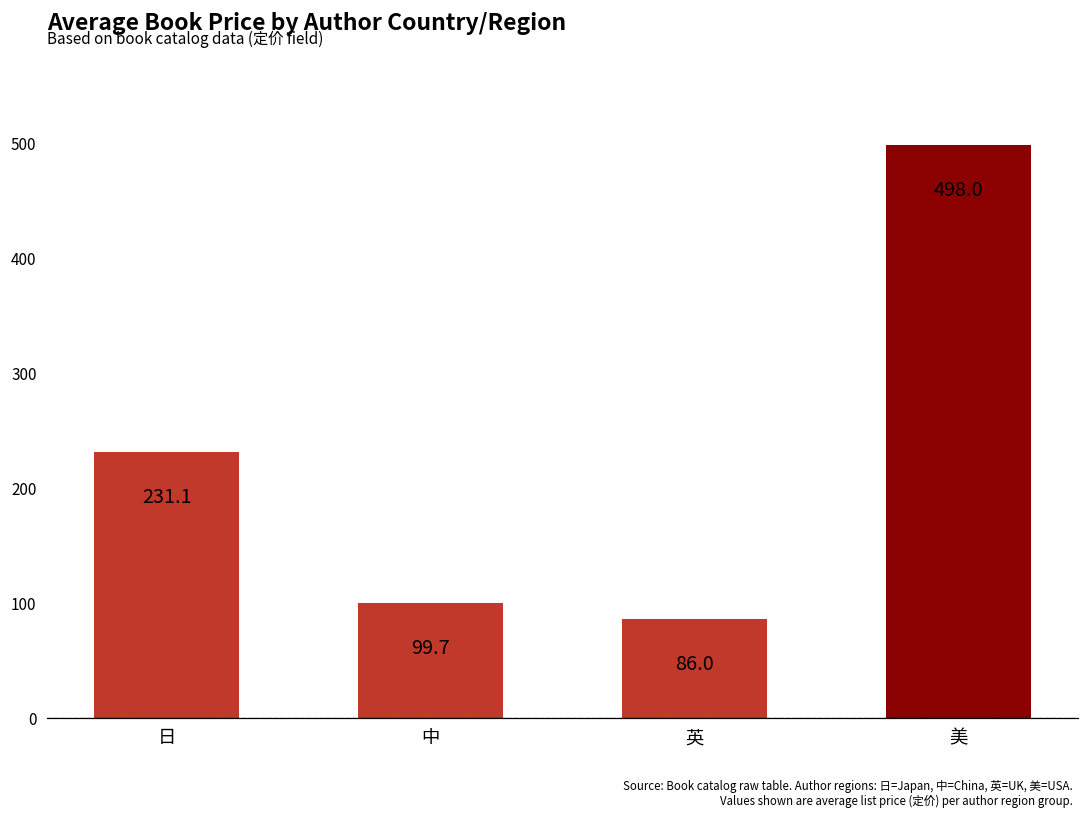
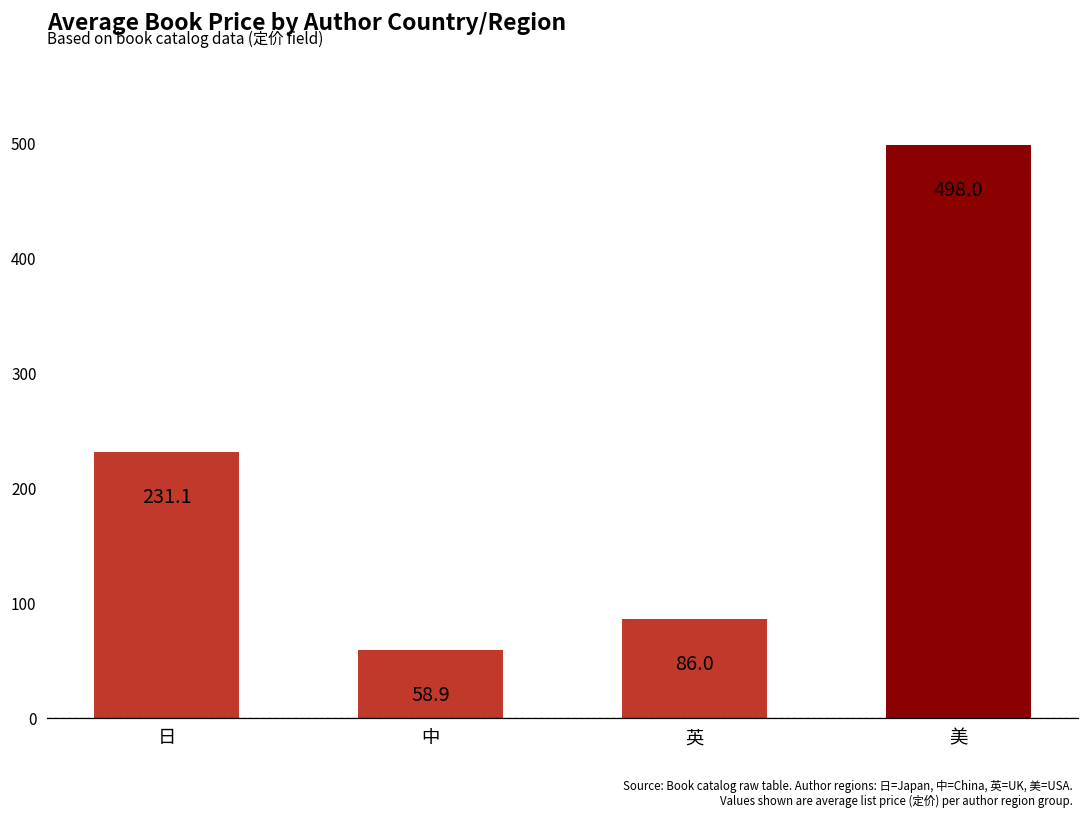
  {
    "日": 231.1,
-   "中": 99.7,
+   "中": 58.9,
    "英": 86.0,
    "美": 498.0
  }
